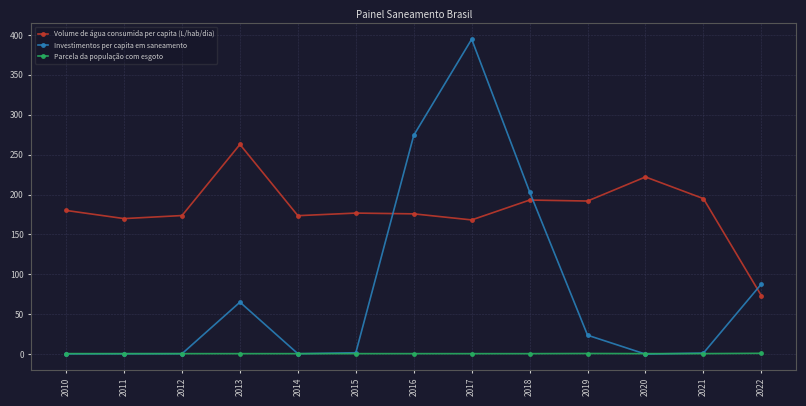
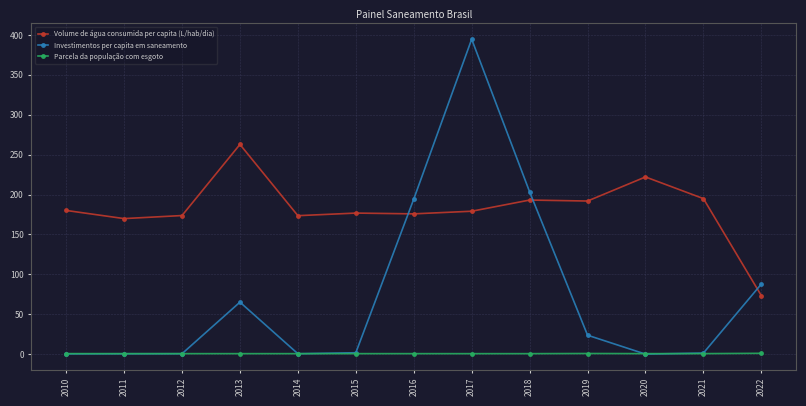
  {
    "Volume de água consumida per capita (L/hab/dia)": {
      "2010": 180,
      "2011": 170,
      "2012": 170,
      "2013": 260,
      "2014": 170,
      "2015": 180,
      "2016": 180,
-     "2017": 170,
+     "2017": 180,
      "2018": 190,
      "2019": 190,
      "2020": 220,
      "2021": 190,
      "2022": 70
    },
    "Investimentos per capita em saneamento": {
      "2013": 70,
-     "2016": 270,
+     "2016": 190,
      "2017": 390,
      "2018": 200,
      "2019": 20,
      "2022": 90
    },
    "Parcela da população com esgoto": {
      "2013": 0,
      "2016": 0,
      "2017": 0,
      "2018": 0,
      "2019": 0,
      "2022": 0
    }
  }
